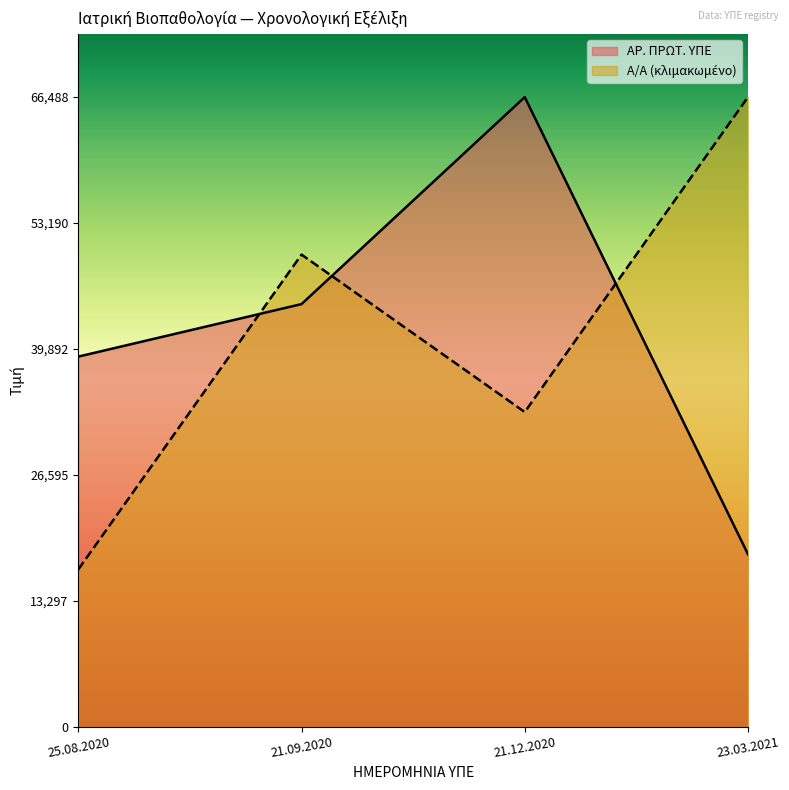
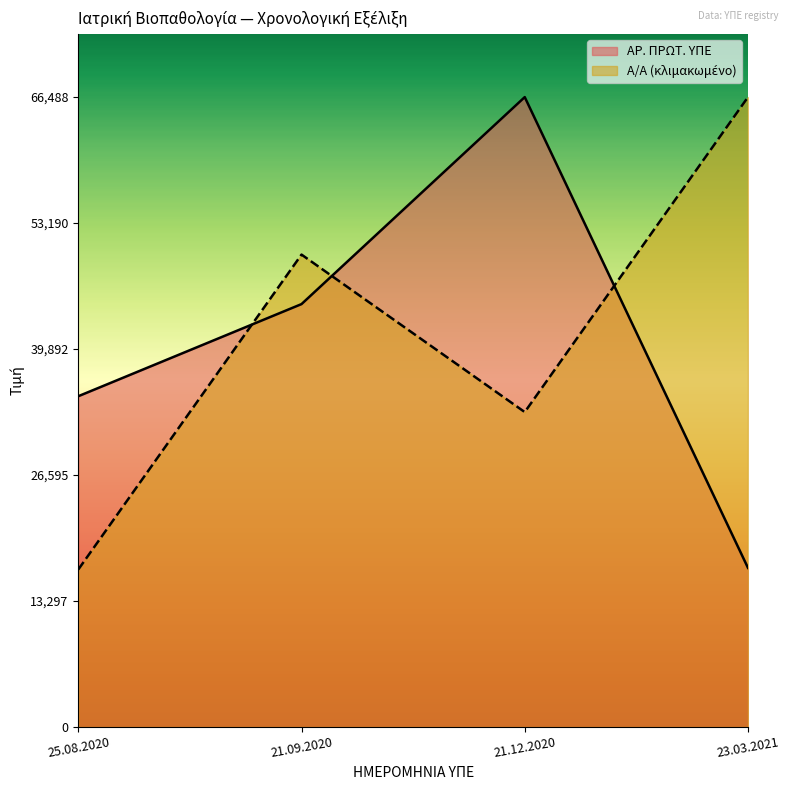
  {
    "ΑΡ. ΠΡΩΤ. ΥΠΕ": {
-     "25.08.2020": "39,000",
+     "25.08.2020": "35,000",
      "21.09.2020": "45,000",
      "21.12.2020": "66,000",
-     "23.03.2021": "18,000"
+     "23.03.2021": "17,000"
    },
    "Α/Α (κλιμακωμένο)": {
      "25.08.2020": "17,000",
      "21.09.2020": "50,000",
      "21.12.2020": "33,000",
      "23.03.2021": "66,000"
    }
  }
